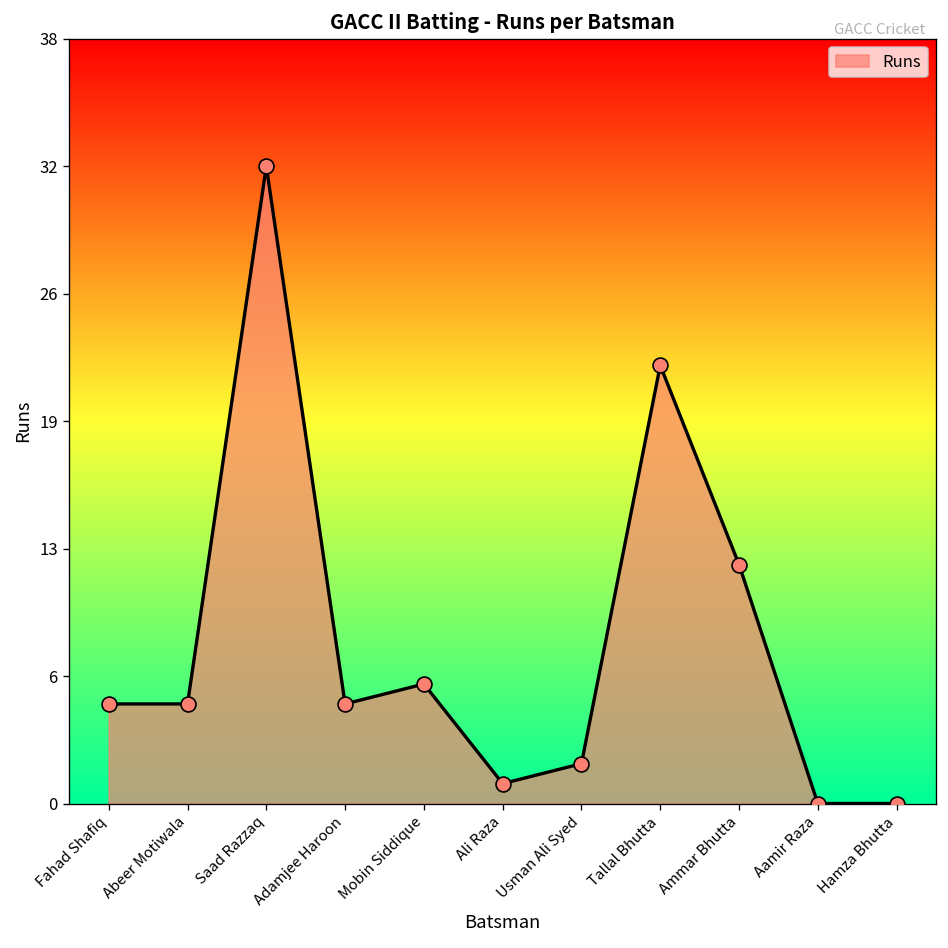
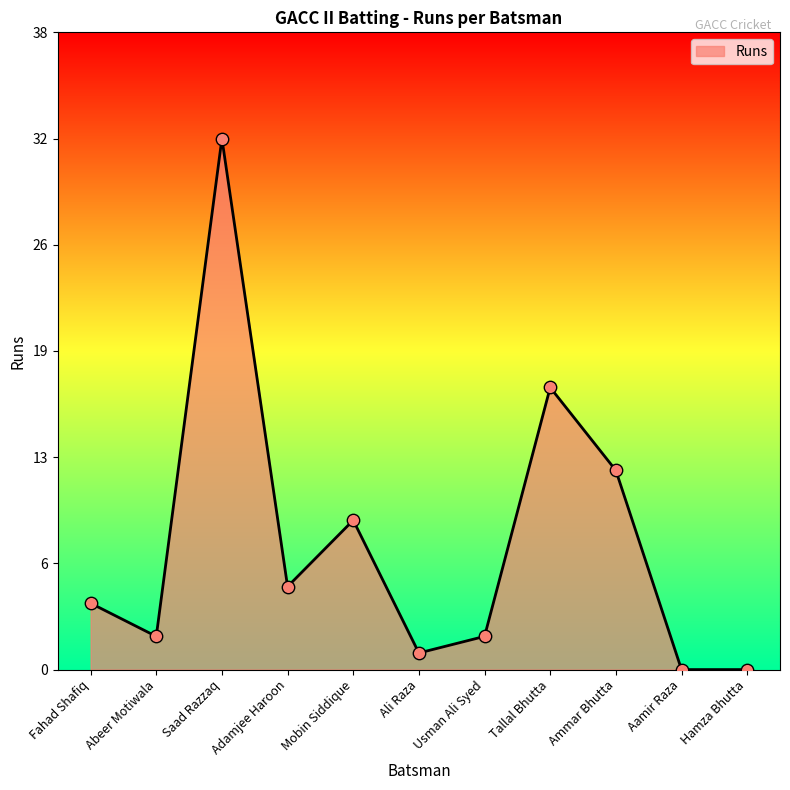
  {
-   "Fahad Shafiq": 5,
-   "Abeer Motiwala": 5,
+   "Fahad Shafiq": 4,
+   "Abeer Motiwala": 2,
    "Saad Razzaq": 32,
    "Adamjee Haroon": 5,
-   "Mobin Siddique": 6,
+   "Mobin Siddique": 9,
    "Ali Raza": 1,
    "Usman Ali Syed": 2,
-   "Tallal Bhutta": 22,
+   "Tallal Bhutta": 17,
    "Ammar Bhutta": 12,
    "Aamir Raza": 0,
    "Hamza Bhutta": 0
  }
